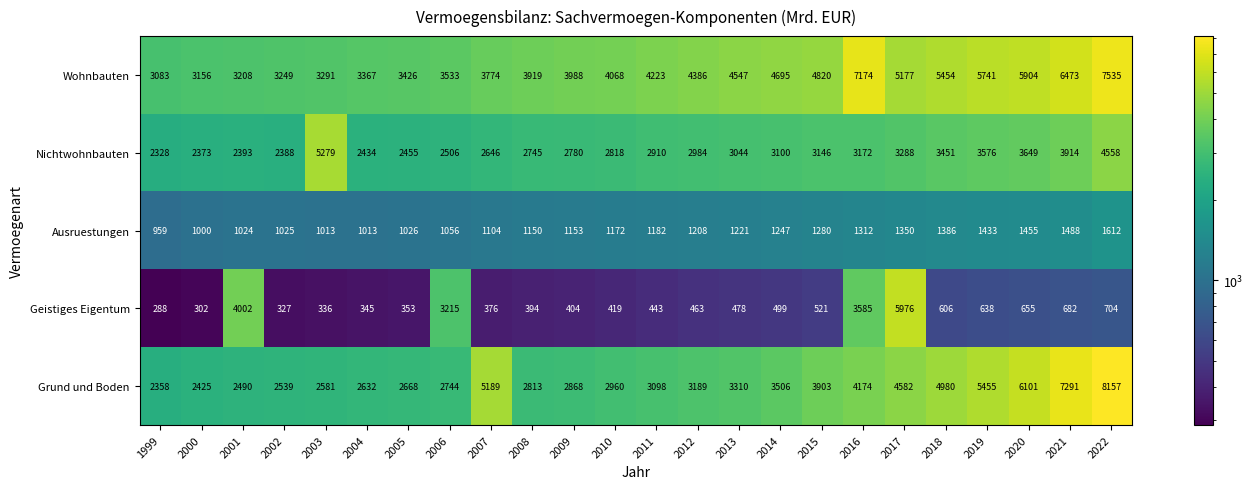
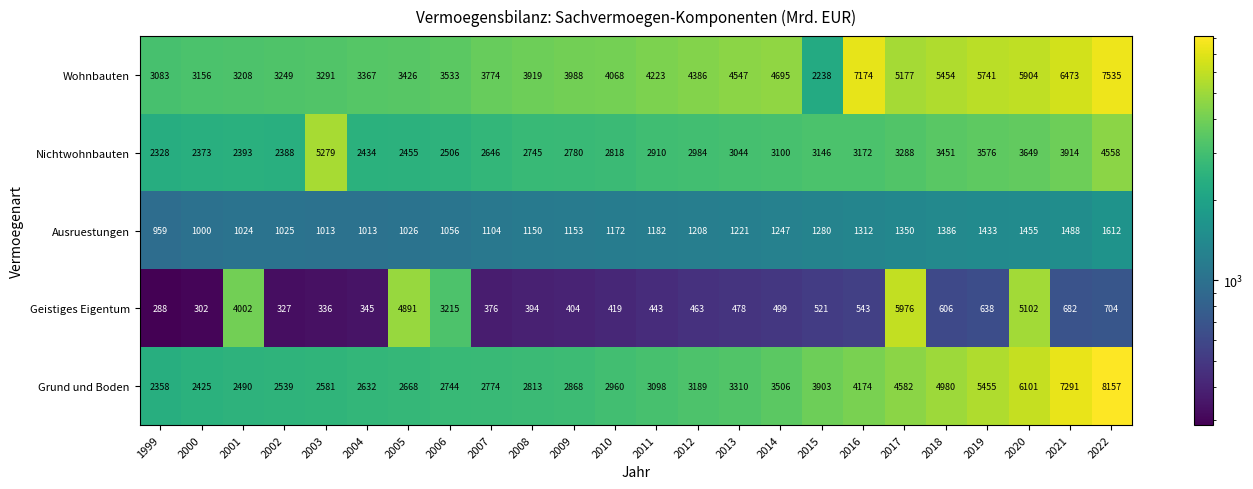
  {
    "Wohnbauten": {
      "1999": 3083,
      "2000": 3156,
      "2001": 3208,
      "2002": 3249,
      "2003": 3291,
      "2004": 3367,
      "2005": 3426,
      "2006": 3533,
      "2007": 3774,
      "2008": 3919,
      "2009": 3988,
      "2010": 4068,
      "2011": 4223,
      "2012": 4386,
      "2013": 4547,
      "2014": 4695,
-     "2015": 4820,
+     "2015": 2238,
      "2016": 7174,
      "2017": 5177,
      "2018": 5454,
      "2019": 5741,
      "2020": 5904,
      "2021": 6473,
      "2022": 7535
    },
    "Nichtwohnbauten": {
      "1999": 2328,
      "2000": 2373,
      "2001": 2393,
      "2002": 2388,
      "2003": 5279,
      "2004": 2434,
      "2005": 2455,
      "2006": 2506,
      "2007": 2646,
      "2008": 2745,
      "2009": 2780,
      "2010": 2818,
      "2011": 2910,
      "2012": 2984,
      "2013": 3044,
      "2014": 3100,
      "2015": 3146,
      "2016": 3172,
      "2017": 3288,
      "2018": 3451,
      "2019": 3576,
      "2020": 3649,
      "2021": 3914,
      "2022": 4558
    },
    "Ausruestungen": {
      "1999": 959,
      "2000": 1000,
      "2001": 1024,
      "2002": 1025,
      "2003": 1013,
      "2004": 1013,
      "2005": 1026,
      "2006": 1056,
      "2007": 1104,
      "2008": 1150,
      "2009": 1153,
      "2010": 1172,
      "2011": 1182,
      "2012": 1208,
      "2013": 1221,
      "2014": 1247,
      "2015": 1280,
      "2016": 1312,
      "2017": 1350,
      "2018": 1386,
      "2019": 1433,
      "2020": 1455,
      "2021": 1488,
      "2022": 1612
    },
    "Geistiges Eigentum": {
      "1999": 288,
      "2000": 302,
      "2001": 4002,
      "2002": 327,
      "2003": 336,
      "2004": 345,
-     "2005": 353,
+     "2005": 4891,
      "2006": 3215,
      "2007": 376,
      "2008": 394,
      "2009": 404,
      "2010": 419,
      "2011": 443,
      "2012": 463,
      "2013": 478,
      "2014": 499,
      "2015": 521,
-     "2016": 3585,
+     "2016": 543,
      "2017": 5976,
      "2018": 606,
      "2019": 638,
-     "2020": 655,
+     "2020": 5102,
      "2021": 682,
      "2022": 704
    },
    "Grund und Boden": {
      "1999": 2358,
      "2000": 2425,
      "2001": 2490,
      "2002": 2539,
      "2003": 2581,
      "2004": 2632,
      "2005": 2668,
      "2006": 2744,
-     "2007": 5189,
+     "2007": 2774,
      "2008": 2813,
      "2009": 2868,
      "2010": 2960,
      "2011": 3098,
      "2012": 3189,
      "2013": 3310,
      "2014": 3506,
      "2015": 3903,
      "2016": 4174,
      "2017": 4582,
      "2018": 4980,
      "2019": 5455,
      "2020": 6101,
      "2021": 7291,
      "2022": 8157
    }
  }
